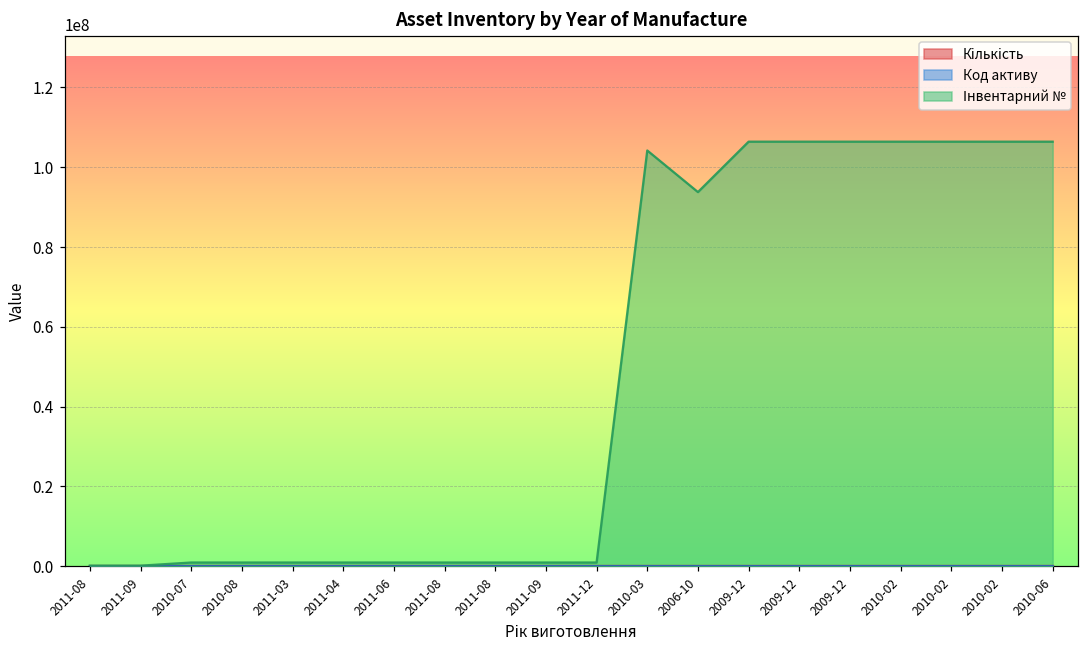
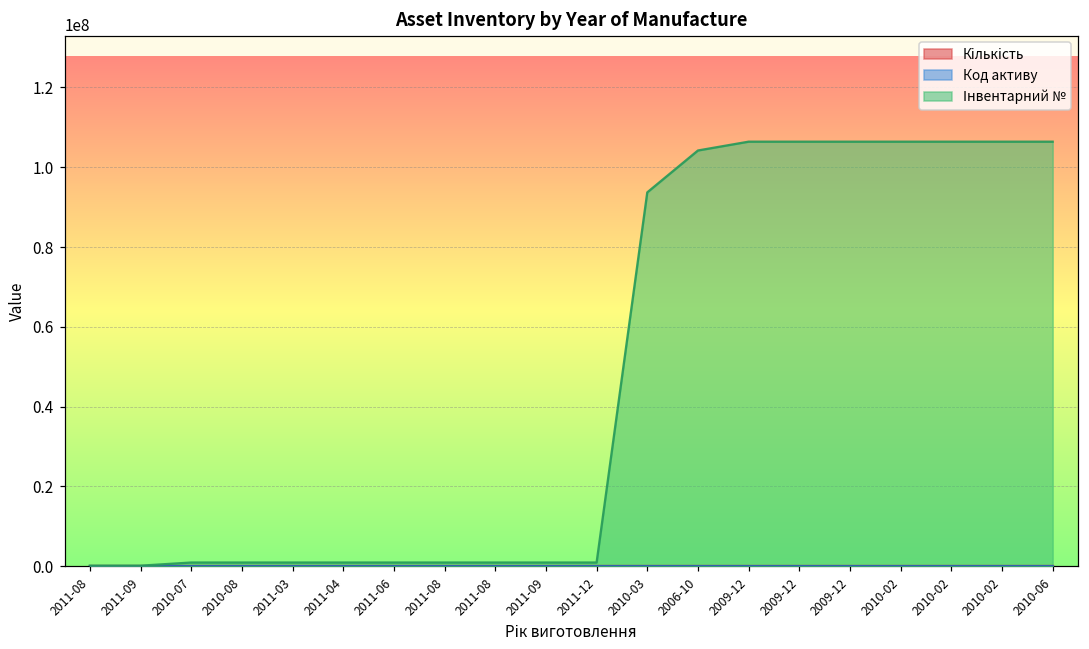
  {
    "Код активу": {
      "2010-07": 0,
      "2010-08": 0,
      "2011-03": 0,
      "2011-04": 0,
      "2011-06": 0,
      "2011-12": 0,
      "2010-03": 0,
      "2006-10": 0,
      "2010-06": 0
    },
    "Інвентарний №": {
      "2010-07": 1000000,
      "2010-08": 1000000,
      "2011-03": 1000000,
      "2011-04": 1000000,
      "2011-06": 1000000,
      "2011-12": 1000000,
-     "2010-03": 104000000,
-     "2006-10": 94000000,
+     "2010-03": 94000000,
+     "2006-10": 104000000,
      "2010-06": 106000000
    }
  }
